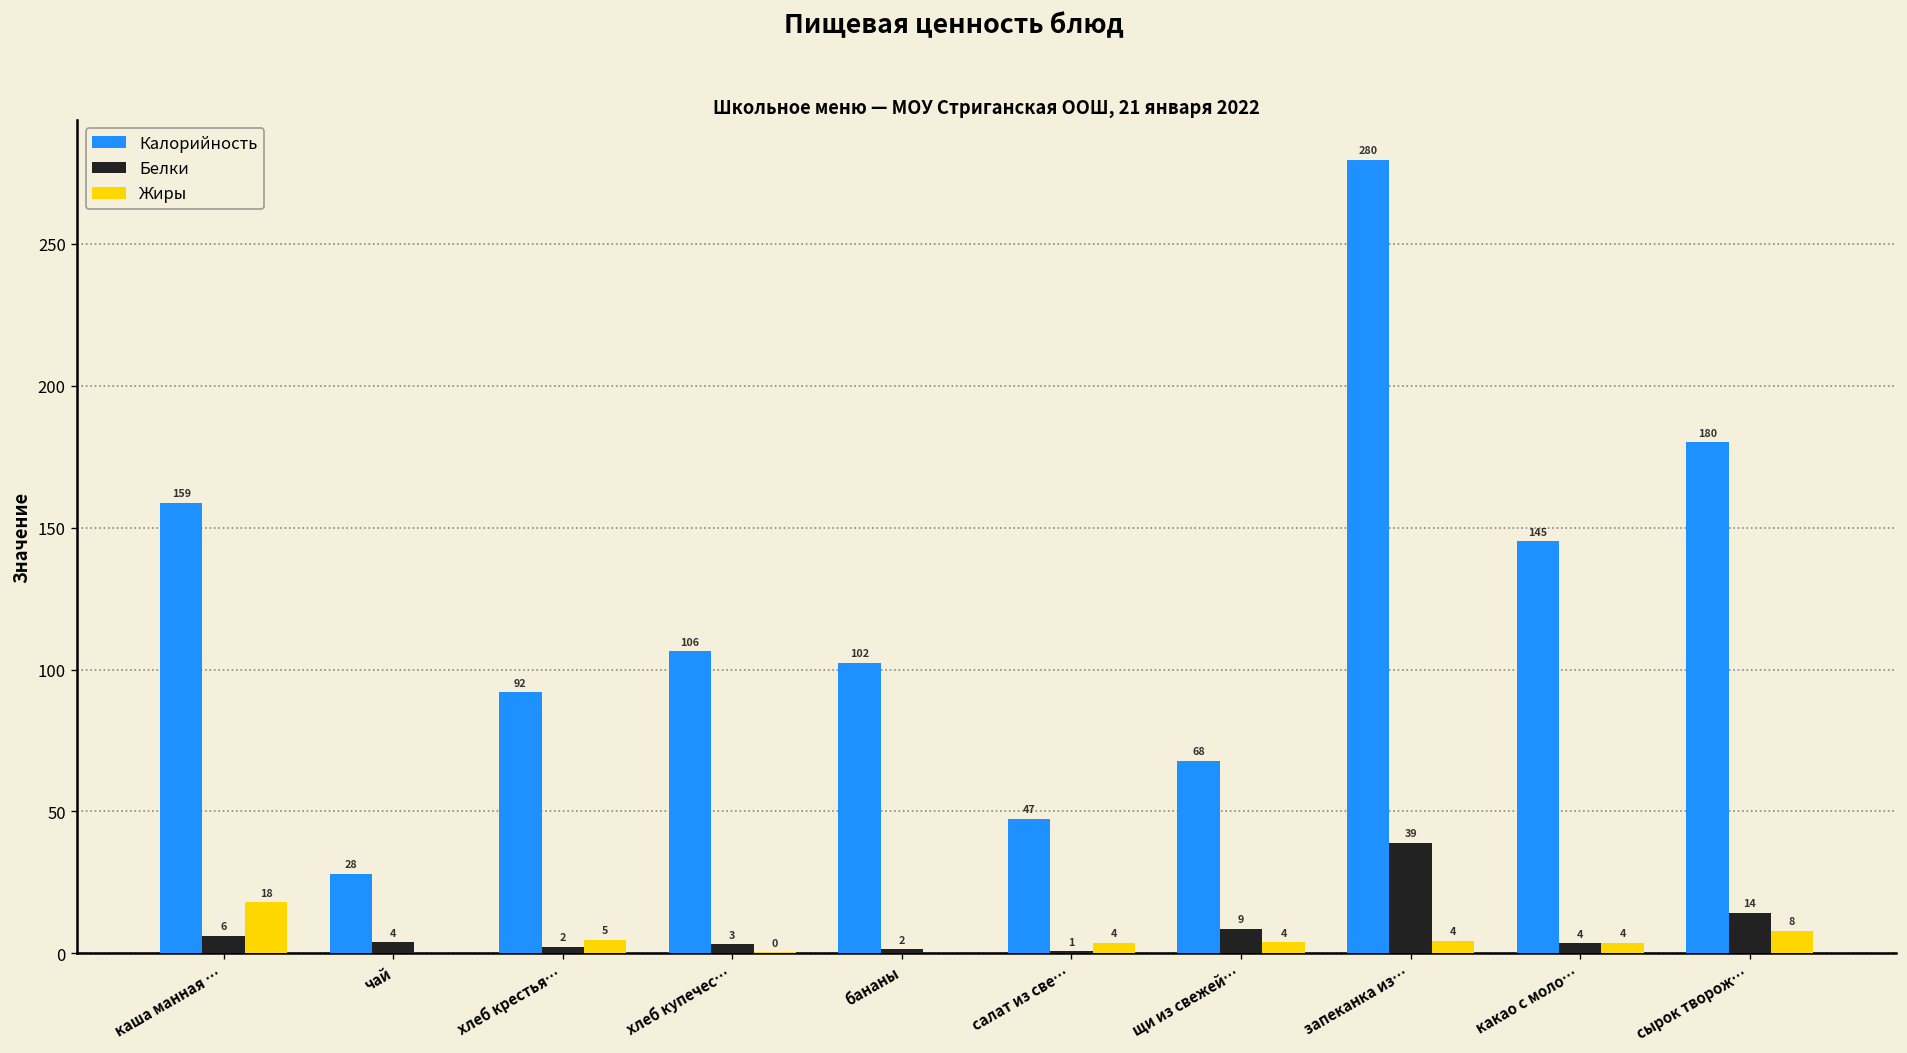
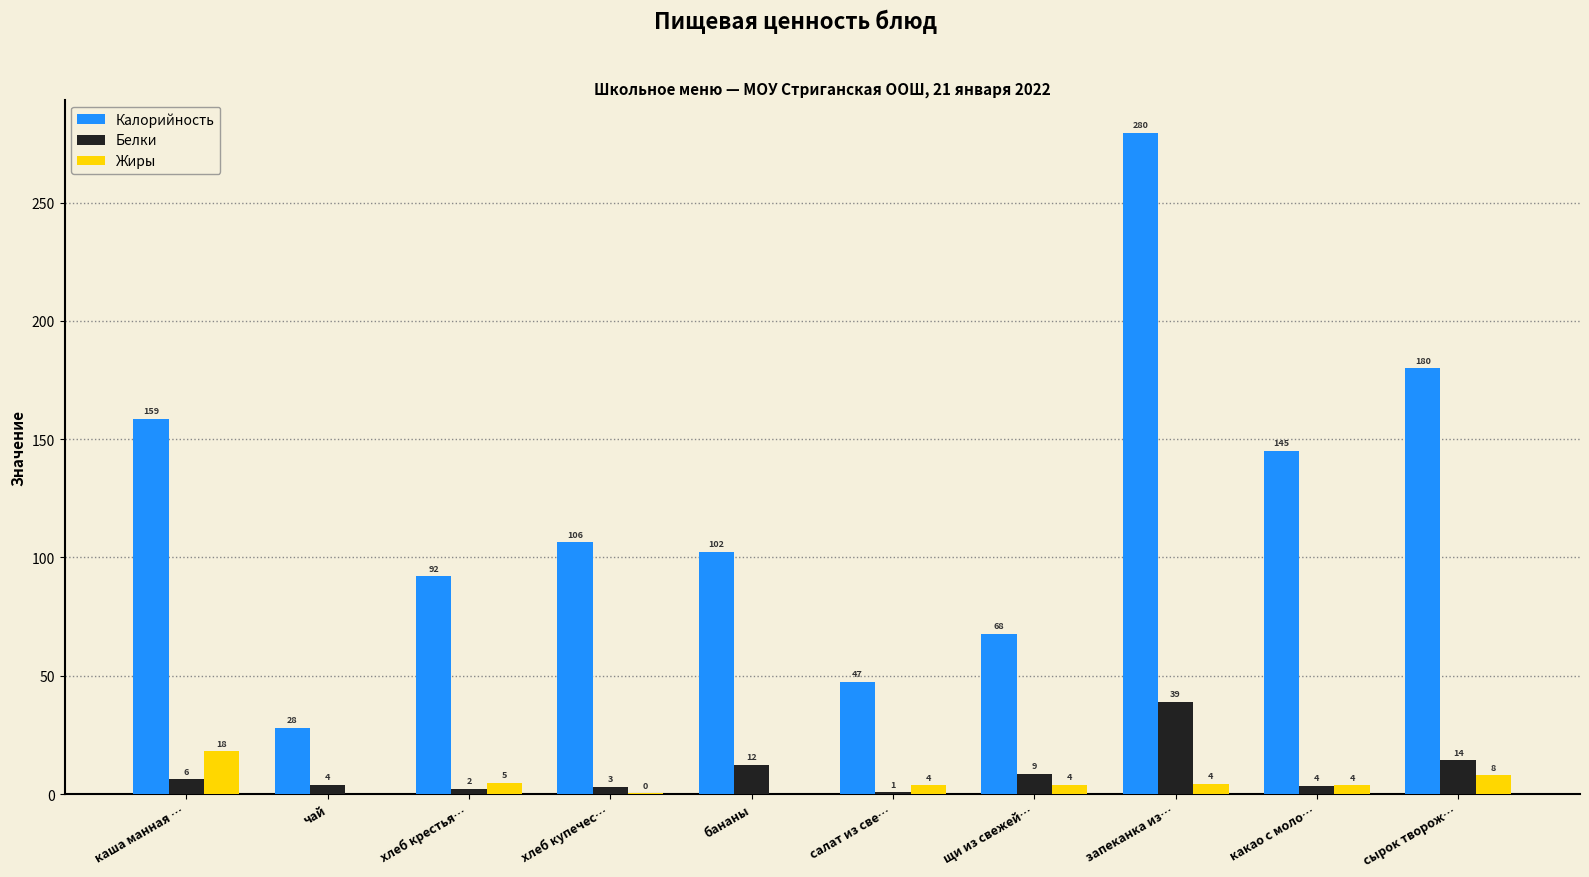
  {
    "Калорийность": {
      "каша манная …": 159,
      "чай": 28,
      "хлеб крестья…": 92,
      "хлеб купечес…": 106,
      "бананы": 102,
      "салат из све…": 47,
      "щи из свежей…": 68,
      "запеканка из…": 280,
      "какао с моло…": 145,
      "сырок творож…": 180
    },
    "Белки": {
      "каша манная …": 6,
      "чай": 4,
      "хлеб крестья…": 2,
      "хлеб купечес…": 3,
-     "бананы": 2,
+     "бананы": 12,
      "салат из све…": 1,
      "щи из свежей…": 9,
      "запеканка из…": 39,
      "какао с моло…": 4,
      "сырок творож…": 14
    },
    "Жиры": {
      "каша манная …": 18,
      "хлеб крестья…": 5,
      "хлеб купечес…": 0,
      "салат из све…": 4,
      "щи из свежей…": 4,
      "запеканка из…": 4,
      "какао с моло…": 4,
      "сырок творож…": 8
    }
  }
